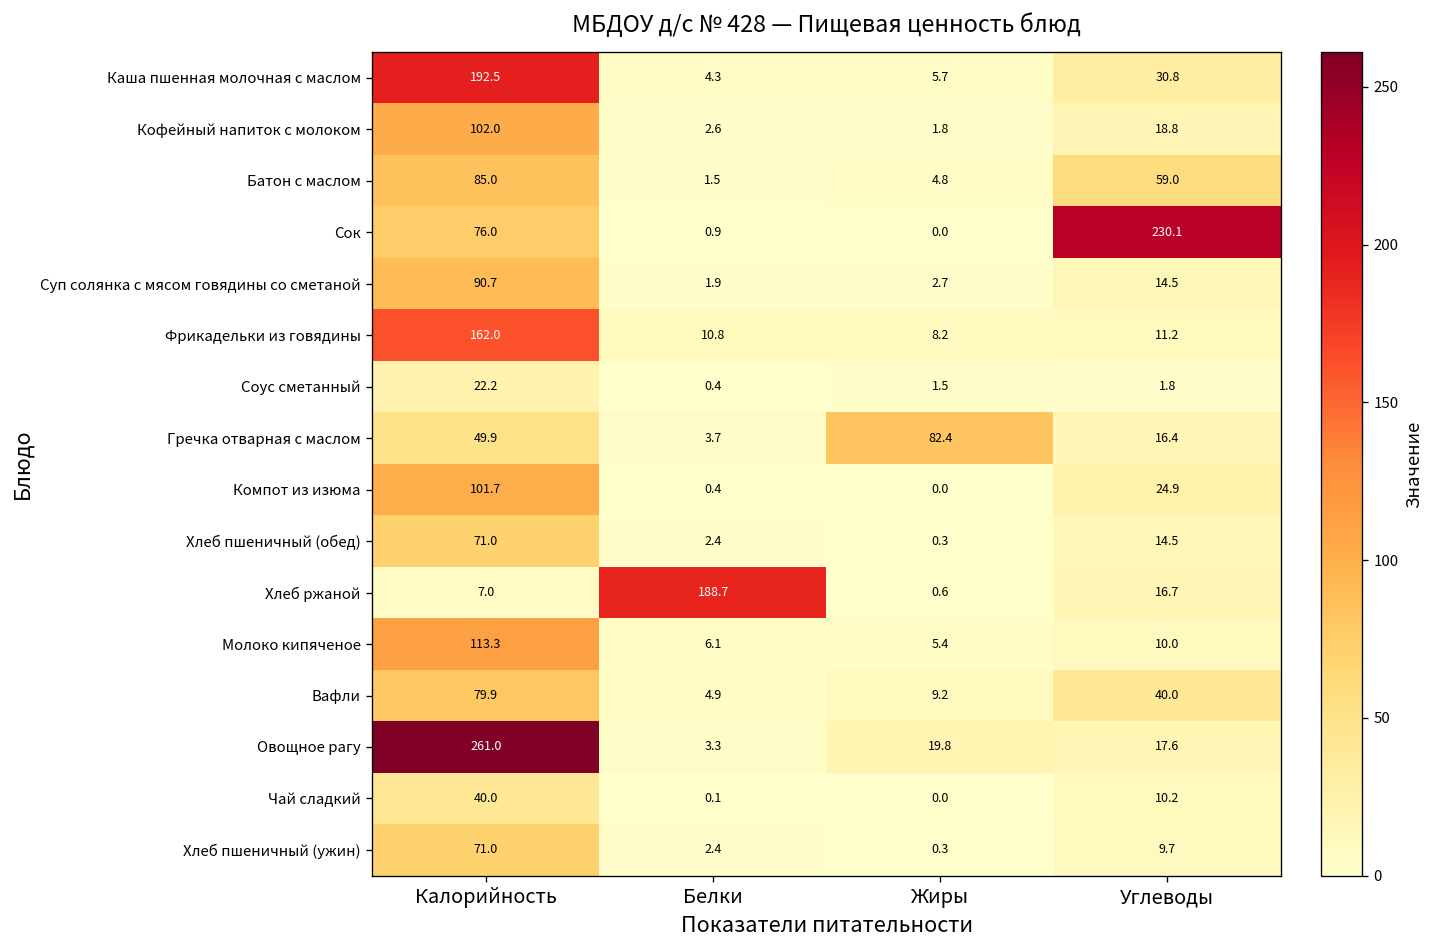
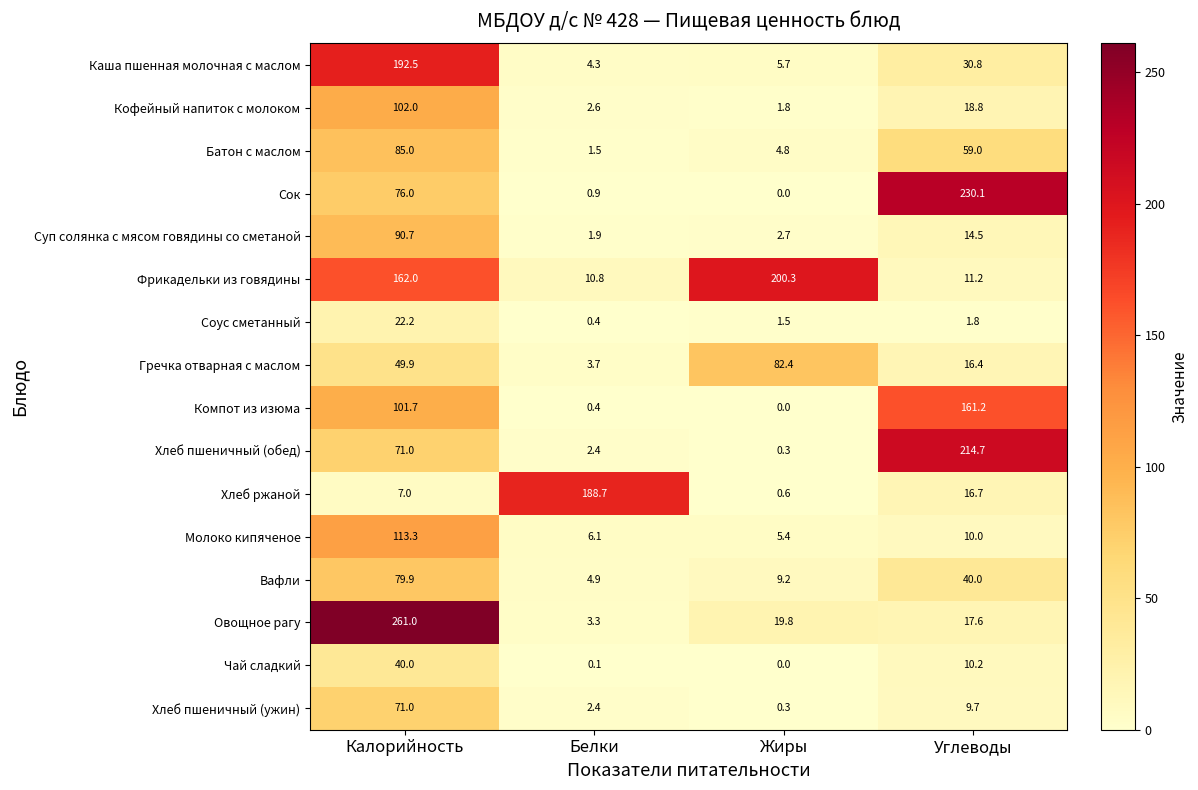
  {
    "Каша пшенная молочная с маслом": {
      "Калорийность": 192.5,
      "Белки": 4.3,
      "Жиры": 5.7,
      "Углеводы": 30.8
    },
    "Кофейный напиток с молоком": {
      "Калорийность": 102.0,
      "Белки": 2.6,
      "Жиры": 1.8,
      "Углеводы": 18.8
    },
    "Батон с маслом": {
      "Калорийность": 85.0,
      "Белки": 1.5,
      "Жиры": 4.8,
      "Углеводы": 59.0
    },
    "Сок": {
      "Калорийность": 76.0,
      "Белки": 0.9,
      "Жиры": 0.0,
      "Углеводы": 230.1
    },
    "Суп солянка с мясом говядины со сметаной": {
      "Калорийность": 90.7,
      "Белки": 1.9,
      "Жиры": 2.7,
      "Углеводы": 14.5
    },
    "Фрикадельки из говядины": {
      "Калорийность": 162.0,
      "Белки": 10.8,
-     "Жиры": 8.2,
+     "Жиры": 200.3,
      "Углеводы": 11.2
    },
    "Соус сметанный": {
      "Калорийность": 22.2,
      "Белки": 0.4,
      "Жиры": 1.5,
      "Углеводы": 1.8
    },
    "Гречка отварная с маслом": {
      "Калорийность": 49.9,
      "Белки": 3.7,
      "Жиры": 82.4,
      "Углеводы": 16.4
    },
    "Компот из изюма": {
      "Калорийность": 101.7,
      "Белки": 0.4,
      "Жиры": 0.0,
-     "Углеводы": 24.9
+     "Углеводы": 161.2
    },
    "Хлеб пшеничный (обед)": {
      "Калорийность": 71.0,
      "Белки": 2.4,
      "Жиры": 0.3,
-     "Углеводы": 14.5
+     "Углеводы": 214.7
    },
    "Хлеб ржаной": {
      "Калорийность": 7.0,
      "Белки": 188.7,
      "Жиры": 0.6,
      "Углеводы": 16.7
    },
    "Молоко кипяченое": {
      "Калорийность": 113.3,
      "Белки": 6.1,
      "Жиры": 5.4,
      "Углеводы": 10.0
    },
    "Вафли": {
      "Калорийность": 79.9,
      "Белки": 4.9,
      "Жиры": 9.2,
      "Углеводы": 40.0
    },
    "Овощное рагу": {
      "Калорийность": 261.0,
      "Белки": 3.3,
      "Жиры": 19.8,
      "Углеводы": 17.6
    },
    "Чай сладкий": {
      "Калорийность": 40.0,
      "Белки": 0.1,
      "Жиры": 0.0,
      "Углеводы": 10.2
    },
    "Хлеб пшеничный (ужин)": {
      "Калорийность": 71.0,
      "Белки": 2.4,
      "Жиры": 0.3,
      "Углеводы": 9.7
    }
  }
